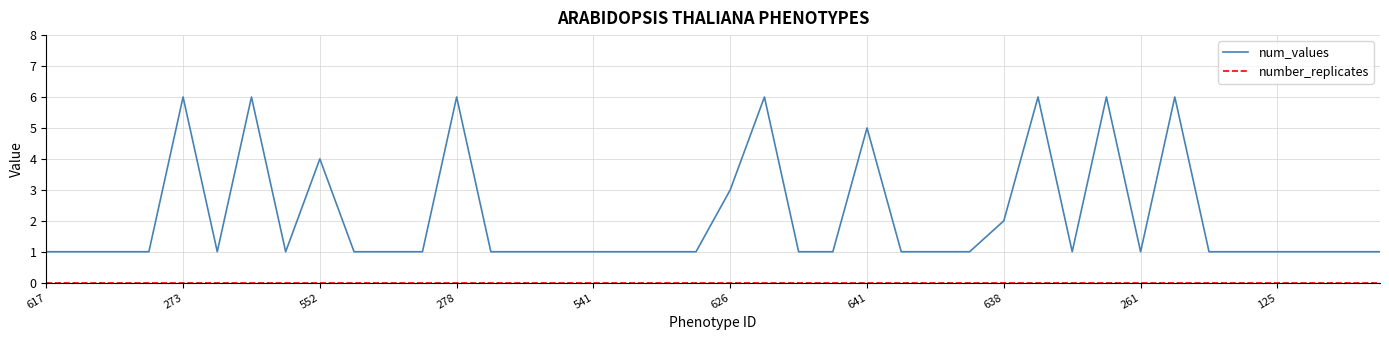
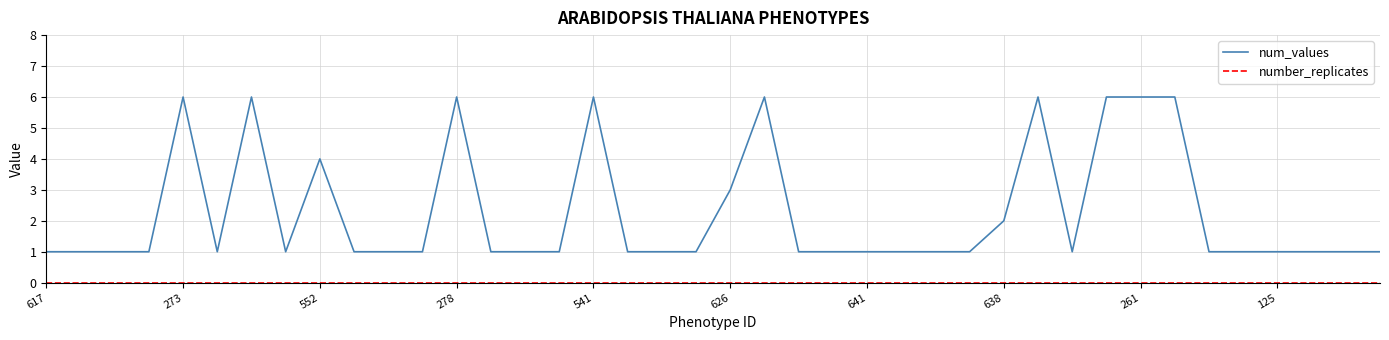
  {
    "num_values": {
      "617": 1,
      "273": 6,
      "552": 4,
      "278": 6,
-     "541": 1,
+     "541": 6,
      "626": 3,
-     "641": 5,
+     "641": 1,
      "638": 2,
-     "261": 1,
+     "261": 6,
      "125": 1
    },
    "number_replicates": {
      "617": 0,
      "273": 0,
      "552": 0,
      "278": 0,
      "541": 0,
      "626": 0,
      "641": 0,
      "638": 0,
      "261": 0,
      "125": 0
    }
  }
